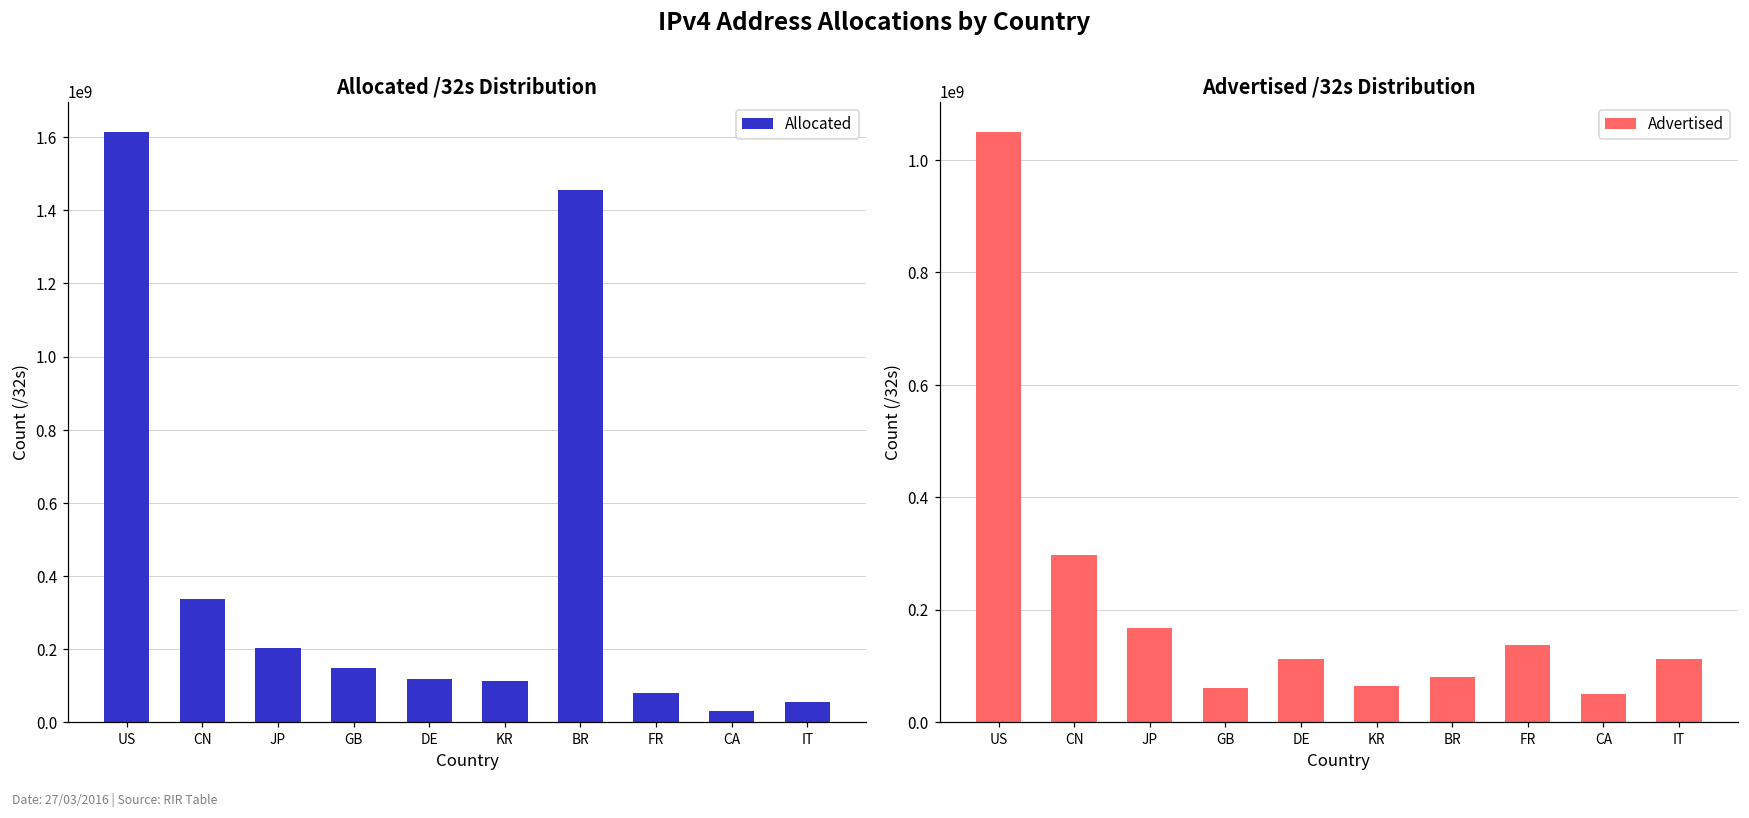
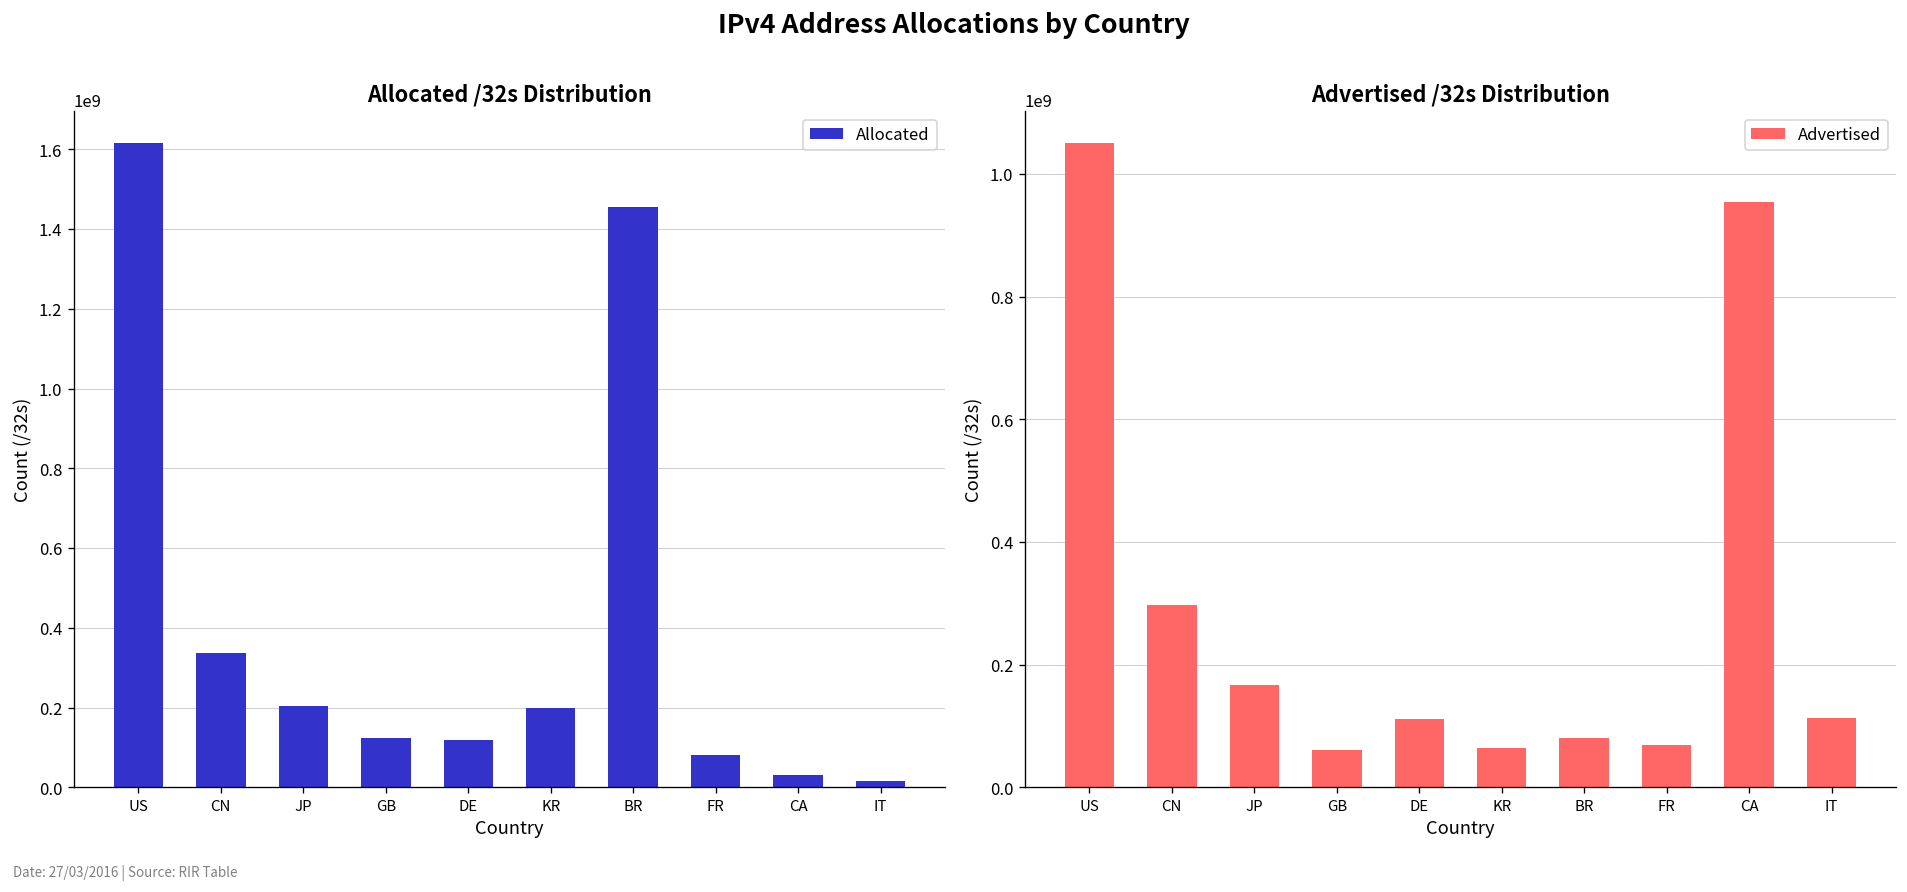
  {
    "Allocated /32s Distribution": {
      "US": 1620000000,
      "CN": 340000000,
      "JP": 200000000,
-     "GB": 150000000,
+     "GB": 120000000,
      "DE": 120000000,
-     "KR": 110000000,
+     "KR": 200000000,
      "BR": 1460000000,
      "FR": 80000000,
      "CA": 30000000,
-     "IT": 50000000
+     "IT": 20000000
    },
    "Advertised /32s Distribution": {
      "US": 1050000000,
      "CN": 300000000,
      "JP": 170000000,
      "GB": 60000000,
      "DE": 110000000,
      "KR": 60000000,
      "BR": 80000000,
-     "FR": 140000000,
-     "CA": 50000000,
+     "FR": 70000000,
+     "CA": 950000000,
      "IT": 110000000
    }
  }
